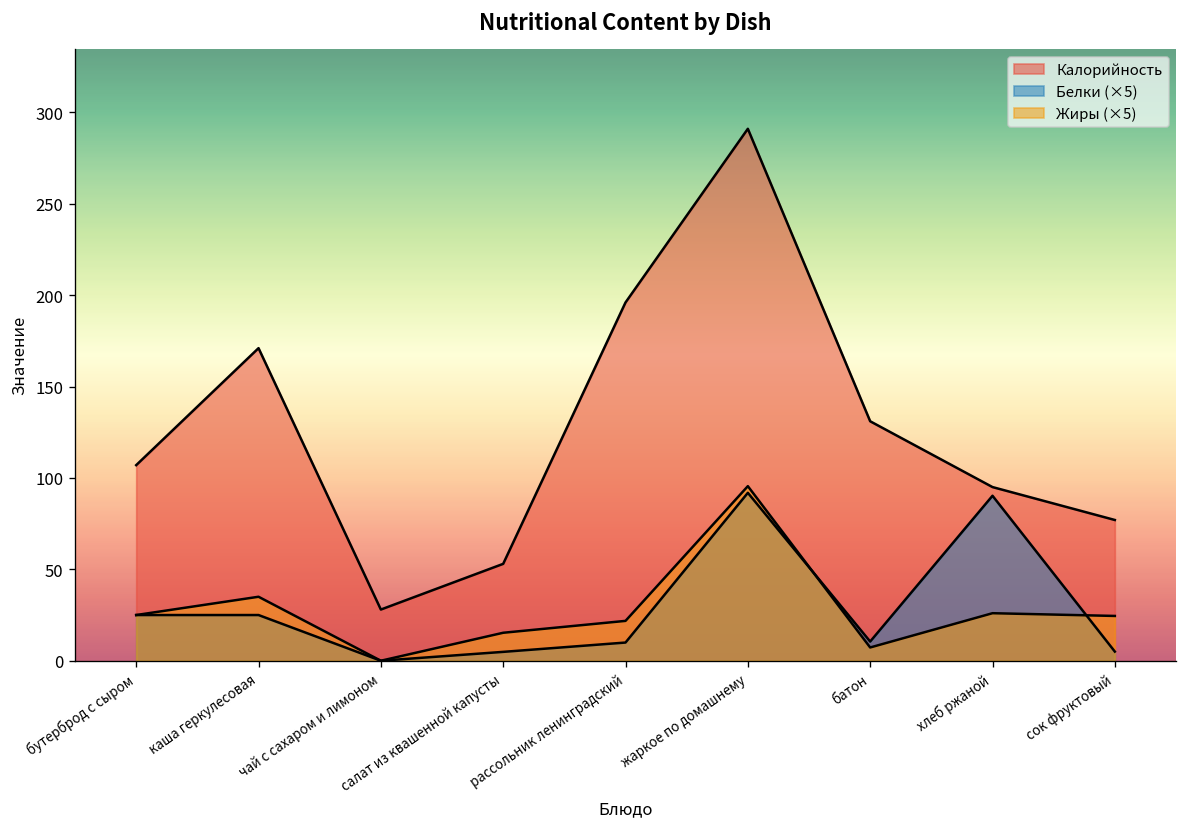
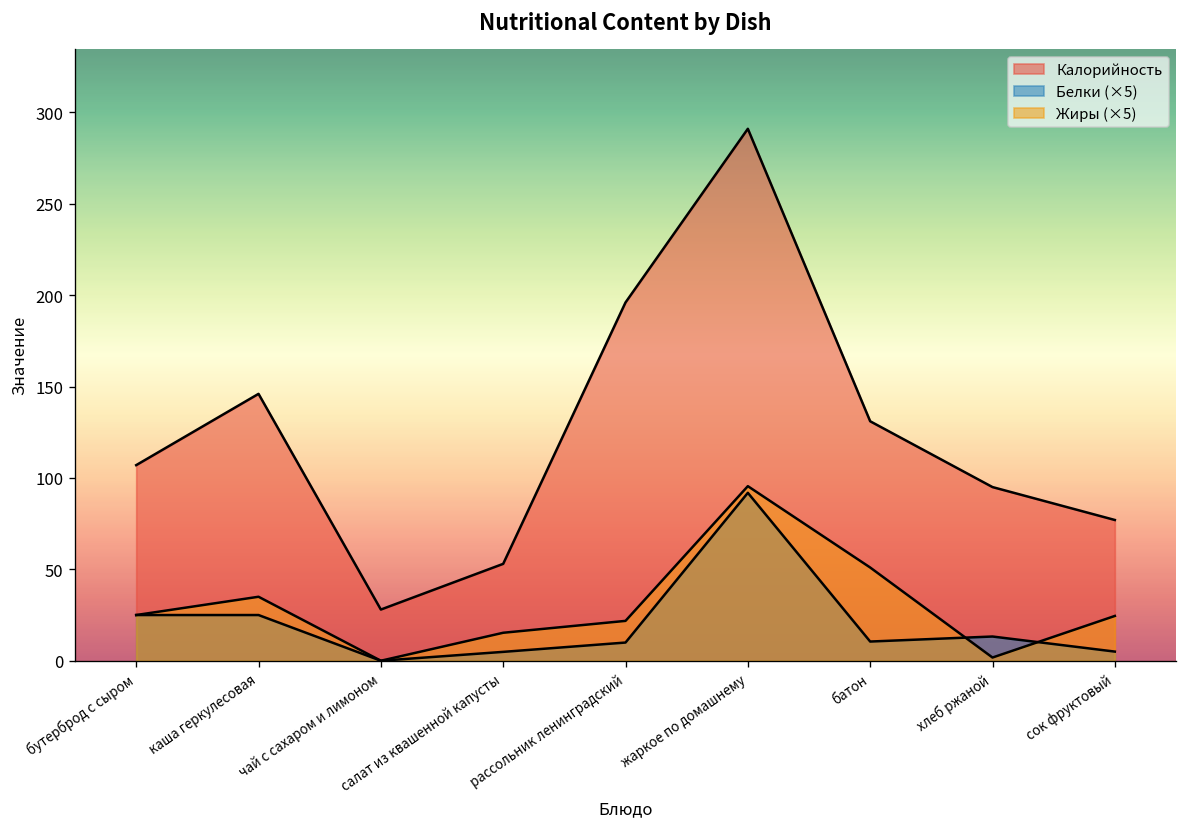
  {
    "Калорийность": {
      "бутерброд с сыром": 107,
-     "каша геркулесовая": 171,
+     "каша геркулесовая": 146,
      "чай с сахаром и лимоном": 28,
      "салат из квашенной капусты": 53,
      "рассольник ленинградский": 196,
      "жаркое по домашнему": 291,
      "батон": 131,
      "хлеб ржаной": 95,
      "сок фруктовый": 77
    },
    "Белки (×5)": {
      "каша геркулесовая": 25,
      "салат из квашенной капусты": 5,
      "рассольник ленинградский": 10,
      "жаркое по домашнему": 92,
      "батон": 11,
-     "хлеб ржаной": 90,
+     "хлеб ржаной": 13,
      "сок фруктовый": 5
    },
    "Жиры (×5)": {
      "каша геркулесовая": 35,
      "салат из квашенной капусты": 15,
      "рассольник ленинградский": 22,
      "жаркое по домашнему": 96,
-     "батон": 7,
-     "хлеб ржаной": 26,
+     "батон": 51,
+     "хлеб ржаной": 2,
      "сок фруктовый": 25
    }
  }
